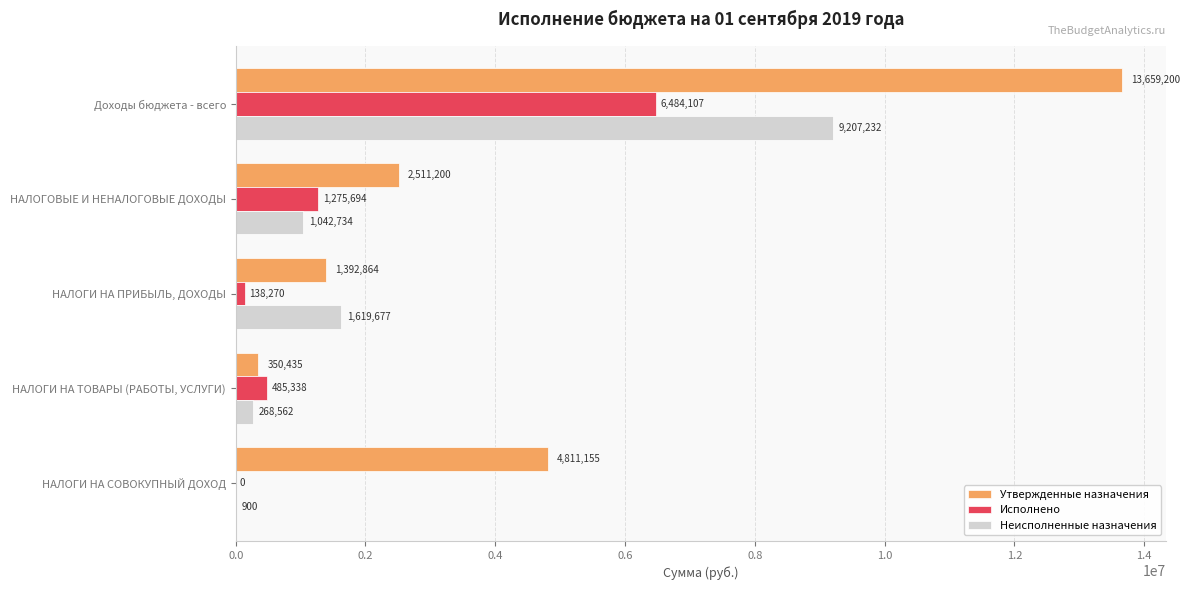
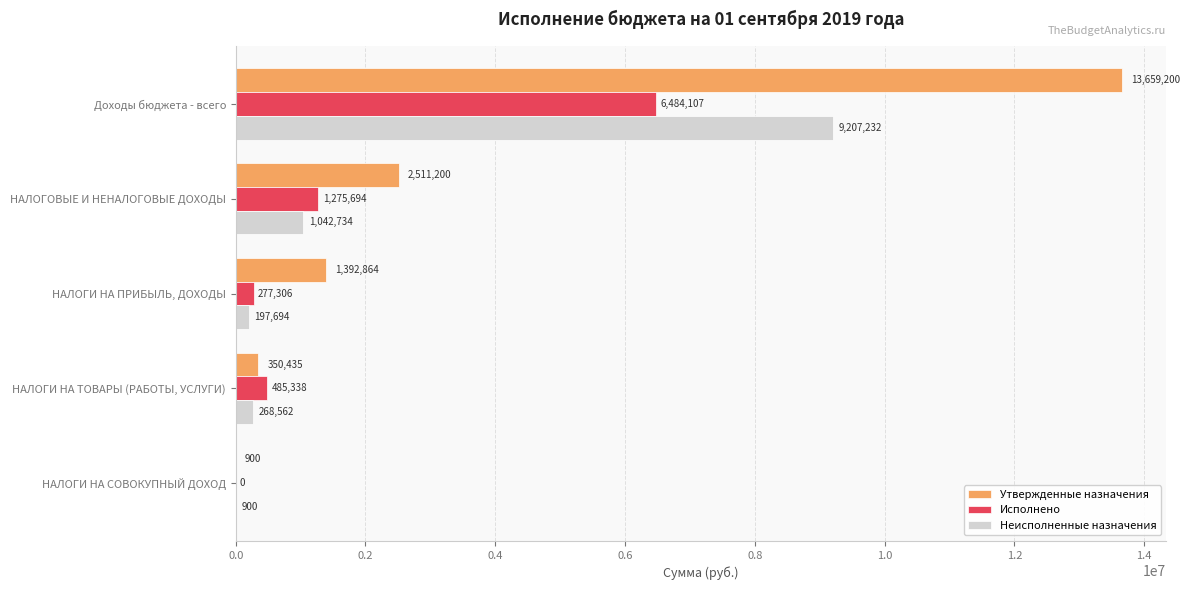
  {
    "Утвержденные назначения": {
      "Доходы бюджета - всего": "13,659,200",
      "НАЛОГОВЫЕ И НЕНАЛОГОВЫЕ ДОХОДЫ": "2,511,200",
      "НАЛОГИ НА ПРИБЫЛЬ, ДОХОДЫ": "1,392,864",
      "НАЛОГИ НА ТОВАРЫ (РАБОТЫ, УСЛУГИ)": "350,435",
-     "НАЛОГИ НА СОВОКУПНЫЙ ДОХОД": "4,811,155"
+     "НАЛОГИ НА СОВОКУПНЫЙ ДОХОД": "900"
    },
    "Исполнено": {
      "Доходы бюджета - всего": "6,484,107",
      "НАЛОГОВЫЕ И НЕНАЛОГОВЫЕ ДОХОДЫ": "1,275,694",
-     "НАЛОГИ НА ПРИБЫЛЬ, ДОХОДЫ": "138,270",
+     "НАЛОГИ НА ПРИБЫЛЬ, ДОХОДЫ": "277,306",
      "НАЛОГИ НА ТОВАРЫ (РАБОТЫ, УСЛУГИ)": "485,338",
      "НАЛОГИ НА СОВОКУПНЫЙ ДОХОД": "0"
    },
    "Неисполненные назначения": {
      "Доходы бюджета - всего": "9,207,232",
      "НАЛОГОВЫЕ И НЕНАЛОГОВЫЕ ДОХОДЫ": "1,042,734",
-     "НАЛОГИ НА ПРИБЫЛЬ, ДОХОДЫ": "1,619,677",
+     "НАЛОГИ НА ПРИБЫЛЬ, ДОХОДЫ": "197,694",
      "НАЛОГИ НА ТОВАРЫ (РАБОТЫ, УСЛУГИ)": "268,562",
      "НАЛОГИ НА СОВОКУПНЫЙ ДОХОД": "900"
    }
  }
